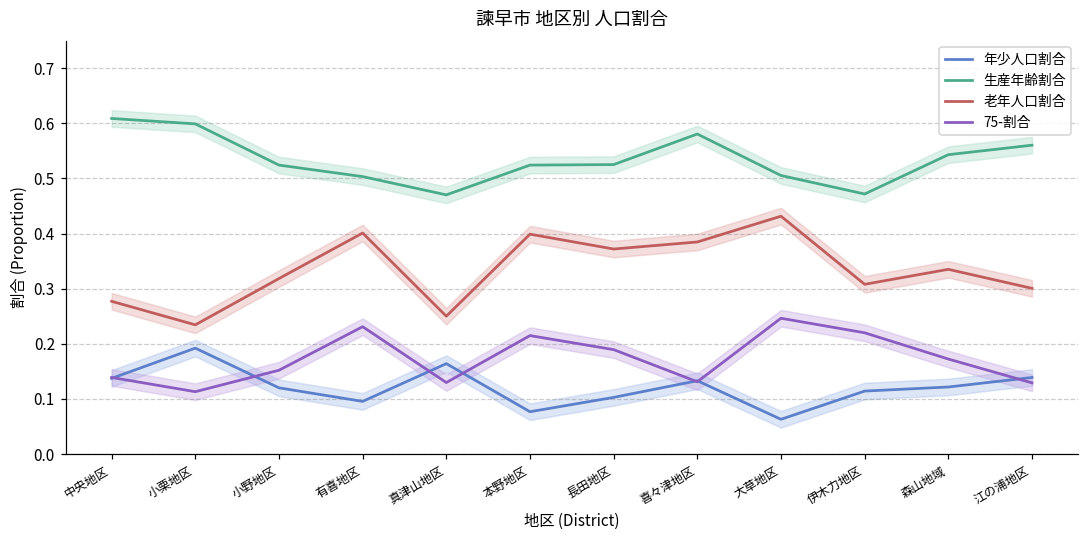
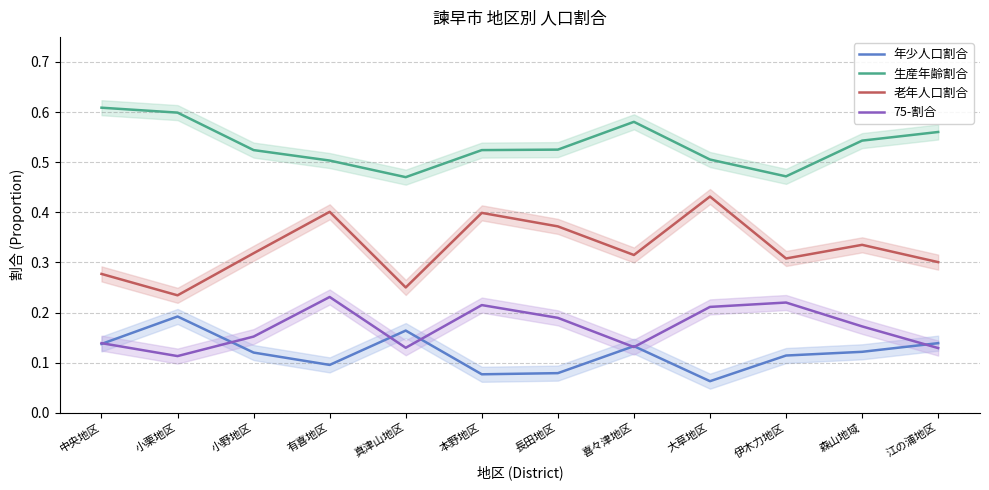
  {
    "年少人口割合": {
      "小栗地区": 0.19,
      "小野地区": 0.12,
      "有喜地区": 0.10,
      "真津山地区": 0.16,
      "本野地区": 0.08,
-     "長田地区": 0.10,
+     "長田地区": 0.08,
      "大草地区": 0.06,
      "伊木力地区": 0.11,
      "森山地域": 0.12,
      "江の浦地区": 0.14
    },
    "生産年齢割合": {
      "中央地区": 0.61,
      "小栗地区": 0.60,
      "小野地区": 0.52,
      "有喜地区": 0.50,
      "真津山地区": 0.47,
      "本野地区": 0.52,
      "長田地区": 0.53,
      "喜々津地区": 0.58,
      "大草地区": 0.51,
      "伊木力地区": 0.47,
      "森山地域": 0.54,
      "江の浦地区": 0.56
    },
    "老年人口割合": {
      "中央地区": 0.28,
      "小栗地区": 0.23,
      "小野地区": 0.32,
      "有喜地区": 0.40,
      "真津山地区": 0.25,
      "本野地区": 0.40,
      "長田地区": 0.37,
-     "喜々津地区": 0.38,
+     "喜々津地区": 0.31,
      "大草地区": 0.43,
      "伊木力地区": 0.31,
      "森山地域": 0.34,
      "江の浦地区": 0.30
    },
    "75-割合": {
      "小栗地区": 0.11,
      "小野地区": 0.15,
      "有喜地区": 0.23,
      "真津山地区": 0.13,
      "本野地区": 0.21,
      "長田地区": 0.19,
-     "大草地区": 0.25,
+     "大草地区": 0.21,
      "伊木力地区": 0.22,
      "森山地域": 0.17,
      "江の浦地区": 0.13
    }
  }
